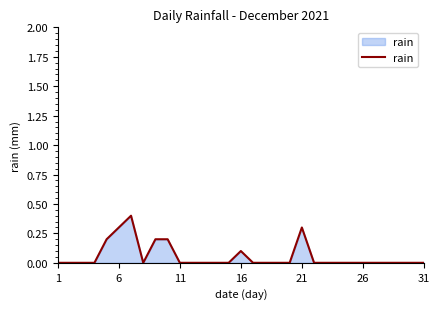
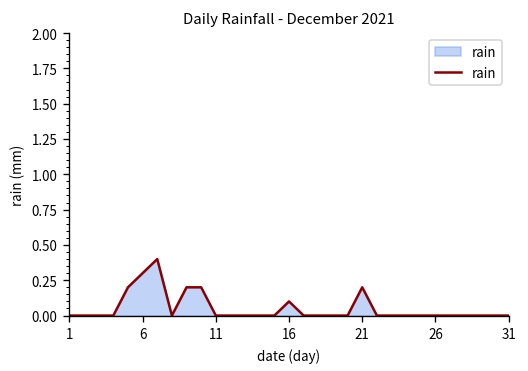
  {
    "1": 0.0,
    "6": 0.3,
    "11": 0.0,
    "16": 0.1,
-   "21": 0.3,
+   "21": 0.2,
    "26": 0.0,
    "31": 0.0
  }
